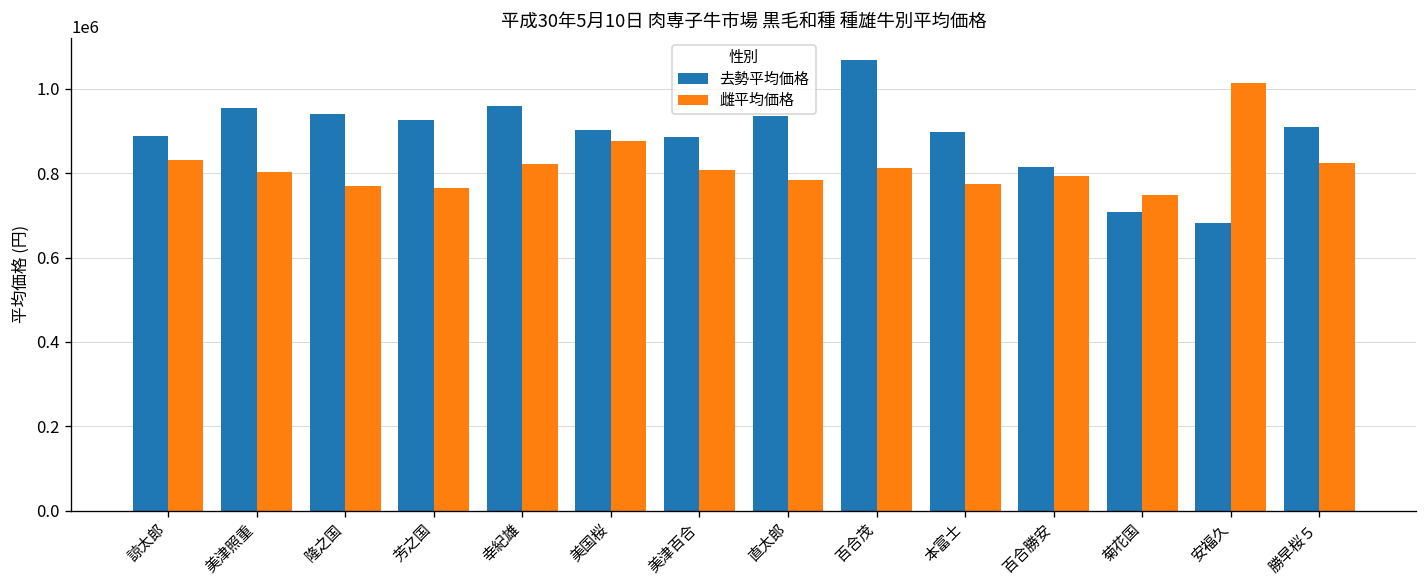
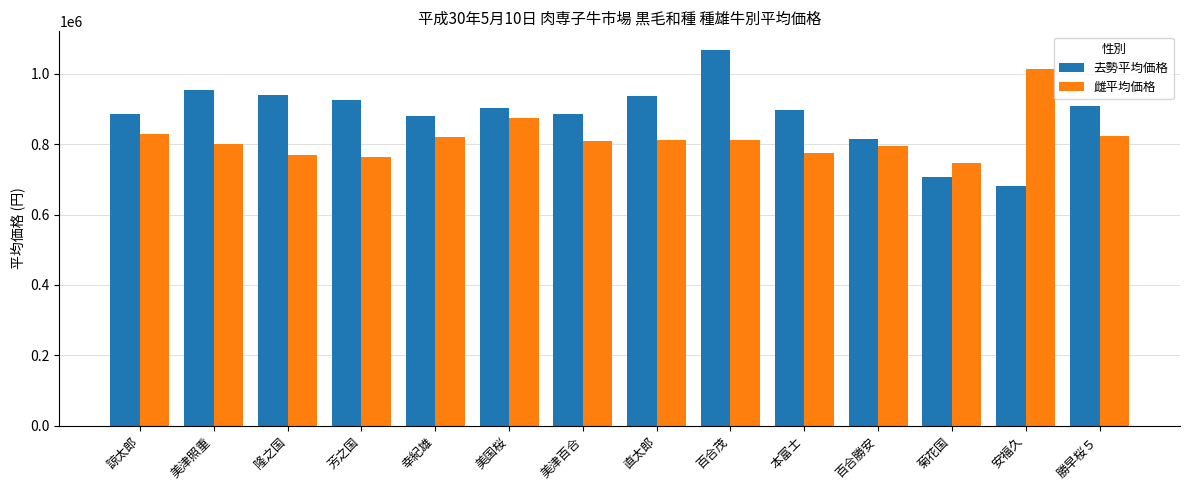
  {
    "去勢平均価格": {
      "諒太郎": 890000,
      "美津照重": 950000,
      "隆之国": 940000,
      "芳之国": 930000,
-     "幸紀雄": 960000,
+     "幸紀雄": 880000,
      "美国桜": 900000,
      "美津百合": 880000,
      "直太郎": 940000,
      "百合茂": 1070000,
      "本富士": 900000,
      "百合勝安": 810000,
      "菊花国": 710000,
      "安福久": 680000,
      "勝早桜５": 910000
    },
    "雌平均価格": {
      "諒太郎": 830000,
      "美津照重": 800000,
      "隆之国": 770000,
      "芳之国": 760000,
      "幸紀雄": 820000,
      "美国桜": 880000,
      "美津百合": 810000,
-     "直太郎": 780000,
+     "直太郎": 810000,
      "百合茂": 810000,
      "本富士": 770000,
      "百合勝安": 790000,
      "菊花国": 750000,
      "安福久": 1010000,
      "勝早桜５": 820000
    }
  }
